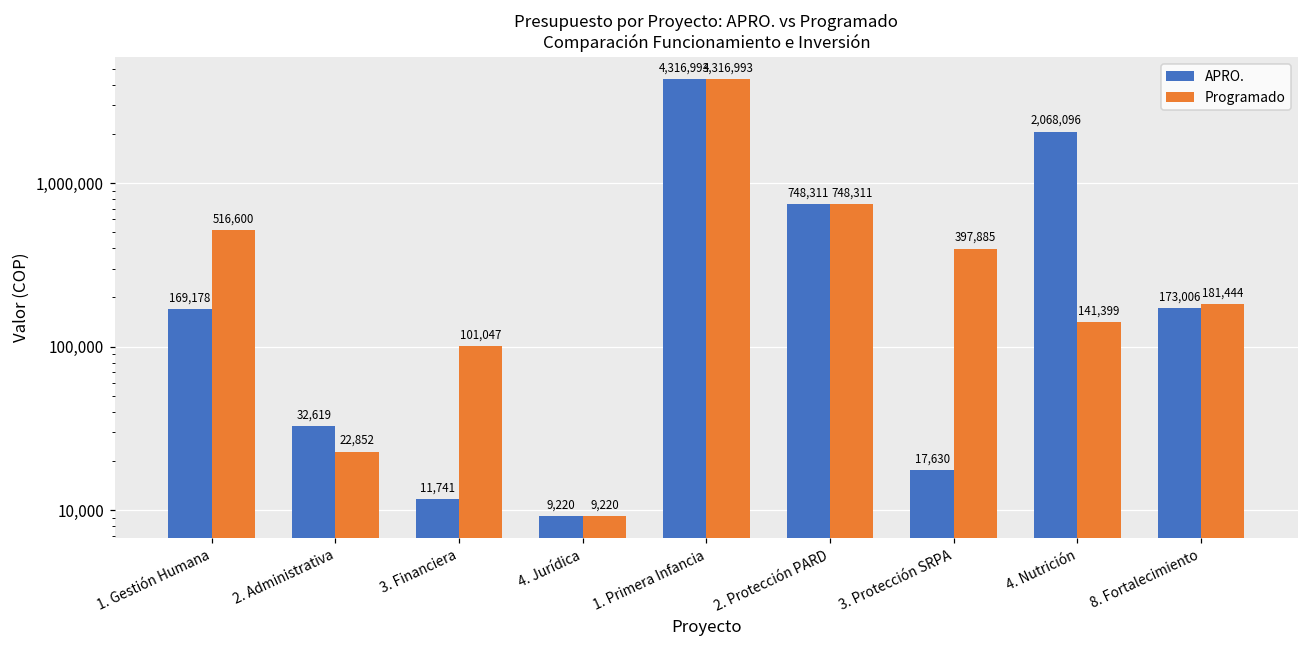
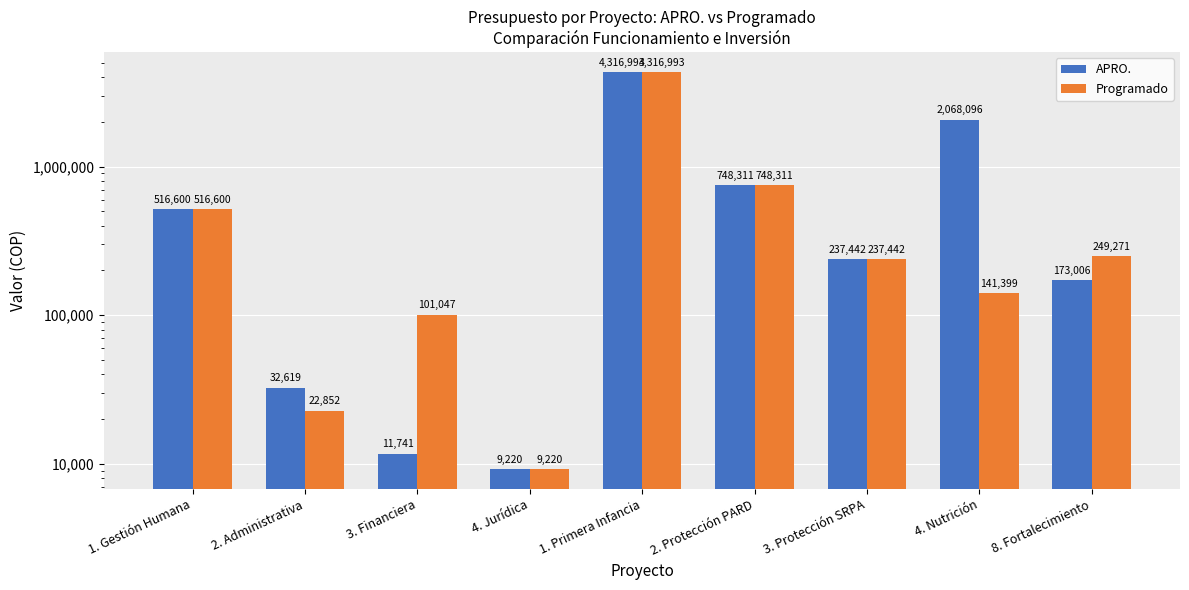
  {
    "APRO.": {
-     "1. Gestión Humana": "169,178",
+     "1. Gestión Humana": "516,600",
      "2. Administrativa": "32,619",
      "3. Financiera": "11,741",
      "4. Jurídica": "9,220",
      "2. Protección PARD": "748,311",
-     "3. Protección SRPA": "17,630",
+     "3. Protección SRPA": "237,442",
      "4. Nutrición": "2,068,096",
      "8. Fortalecimiento": "173,006"
    },
    "Programado": {
      "1. Gestión Humana": "516,600",
      "2. Administrativa": "22,852",
      "3. Financiera": "101,047",
      "4. Jurídica": "9,220",
      "2. Protección PARD": "748,311",
-     "3. Protección SRPA": "397,885",
+     "3. Protección SRPA": "237,442",
      "4. Nutrición": "141,399",
-     "8. Fortalecimiento": "181,444"
+     "8. Fortalecimiento": "249,271"
    }
  }
